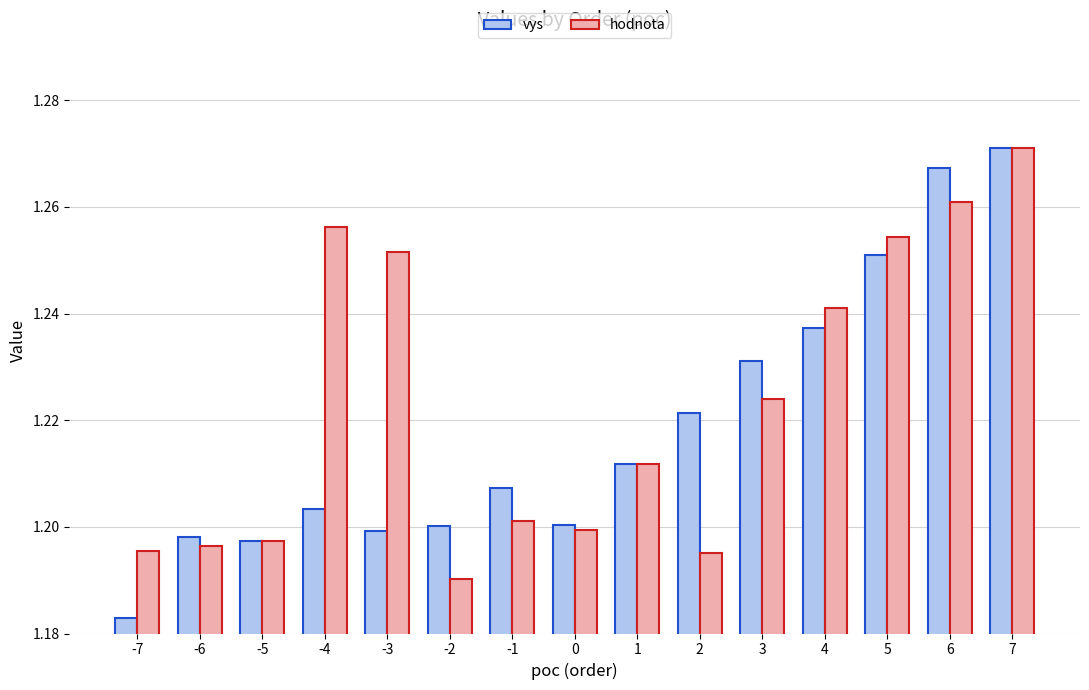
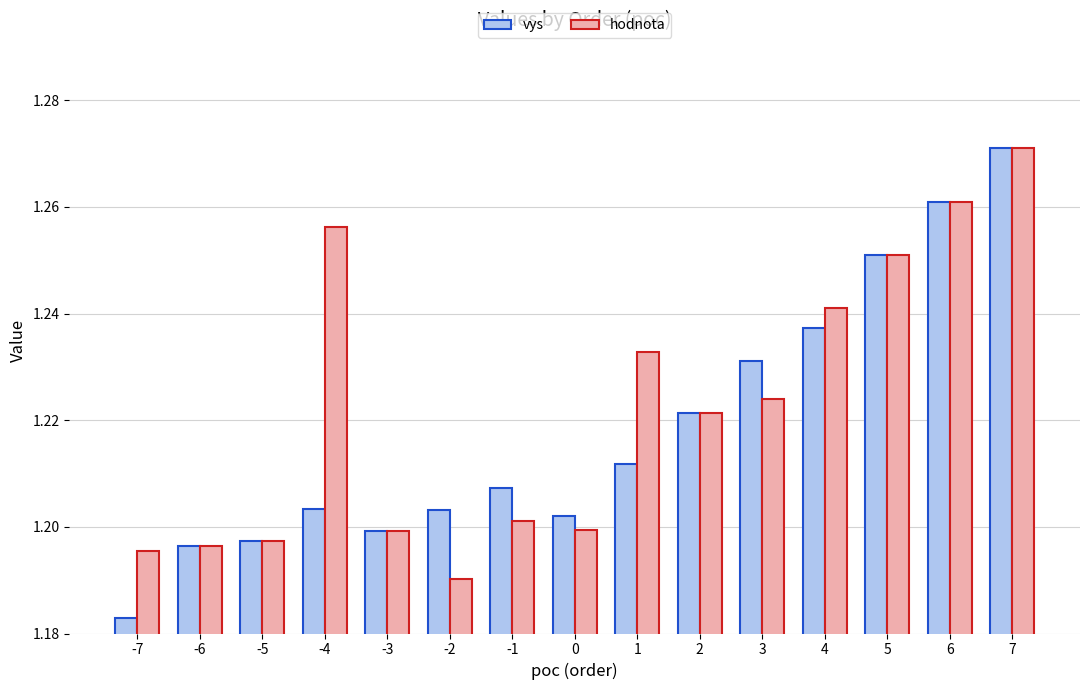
  {
    "vys": {
      "-7": 1.183,
-     "-6": 1.198,
+     "-6": 1.196,
      "-5": 1.197,
      "-4": 1.203,
      "-3": 1.199,
-     "-2": 1.200,
+     "-2": 1.203,
      "-1": 1.207,
-     "0": 1.200,
+     "0": 1.202,
      "1": 1.212,
      "2": 1.221,
      "3": 1.231,
      "4": 1.237,
      "5": 1.251,
-     "6": 1.267,
+     "6": 1.261,
      "7": 1.271
    },
    "hodnota": {
      "-7": 1.195,
      "-6": 1.196,
      "-5": 1.197,
      "-4": 1.256,
-     "-3": 1.251,
+     "-3": 1.199,
      "-2": 1.190,
      "-1": 1.201,
      "0": 1.199,
-     "1": 1.212,
-     "2": 1.195,
+     "1": 1.233,
+     "2": 1.221,
      "3": 1.224,
      "4": 1.241,
-     "5": 1.254,
+     "5": 1.251,
      "6": 1.261,
      "7": 1.271
    }
  }
